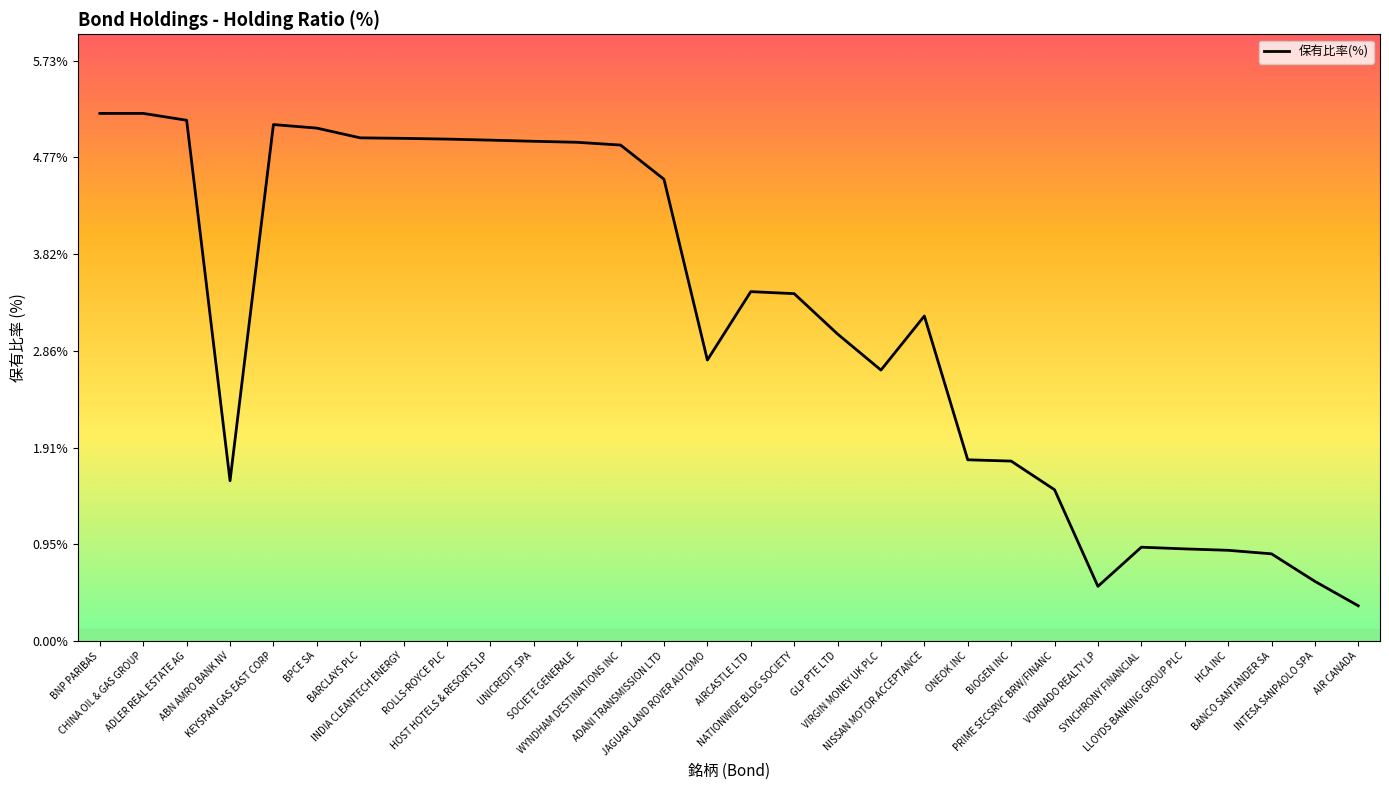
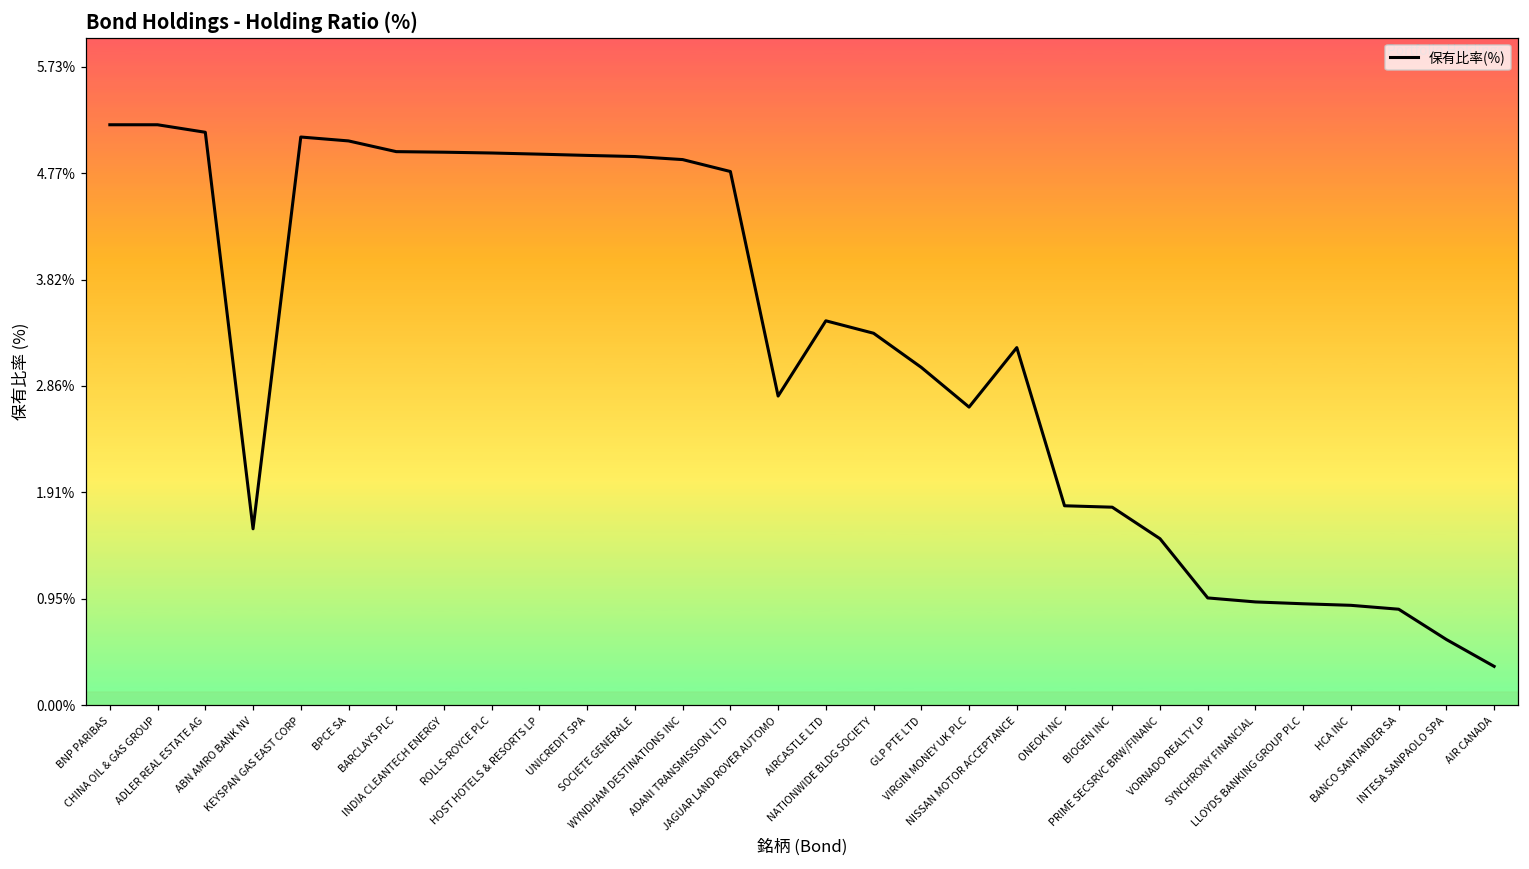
  {
    "BNP PARIBAS": "5.21%",
    "CHINA OIL & GAS GROUP": "5.21%",
    "ADLER REAL ESTATE AG": "5.14%",
    "ABN AMRO BANK NV": "1.58%",
    "KEYSPAN GAS EAST CORP": "5.10%",
    "BPCE SA": "5.06%",
    "BARCLAYS PLC": "4.97%",
    "INDIA CLEANTECH ENERGY": "4.96%",
    "ROLLS-ROYCE PLC": "4.95%",
    "HOST HOTELS & RESORTS LP": "4.94%",
    "UNICREDIT SPA": "4.93%",
    "SOCIETE GENERALE": "4.92%",
    "WYNDHAM DESTINATIONS INC": "4.89%",
-   "ADANI TRANSMISSION LTD": "4.56%",
+   "ADANI TRANSMISSION LTD": "4.79%",
    "JAGUAR LAND ROVER AUTOMO": "2.77%",
    "AIRCASTLE LTD": "3.45%",
-   "NATIONWIDE BLDG SOCIETY": "3.43%",
+   "NATIONWIDE BLDG SOCIETY": "3.34%",
    "GLP PTE LTD": "3.03%",
    "VIRGIN MONEY UK PLC": "2.67%",
    "NISSAN MOTOR ACCEPTANCE": "3.21%",
    "ONEOK INC": "1.79%",
    "BIOGEN INC": "1.78%",
    "PRIME SECSRVC BRW/FINANC": "1.49%",
-   "VORNADO REALTY LP": "0.54%",
+   "VORNADO REALTY LP": "0.96%",
    "SYNCHRONY FINANCIAL": "0.93%",
    "LLOYDS BANKING GROUP PLC": "0.91%",
    "HCA INC": "0.89%",
    "BANCO SANTANDER SA": "0.86%",
    "INTESA SANPAOLO SPA": "0.59%",
    "AIR CANADA": "0.35%"
  }
